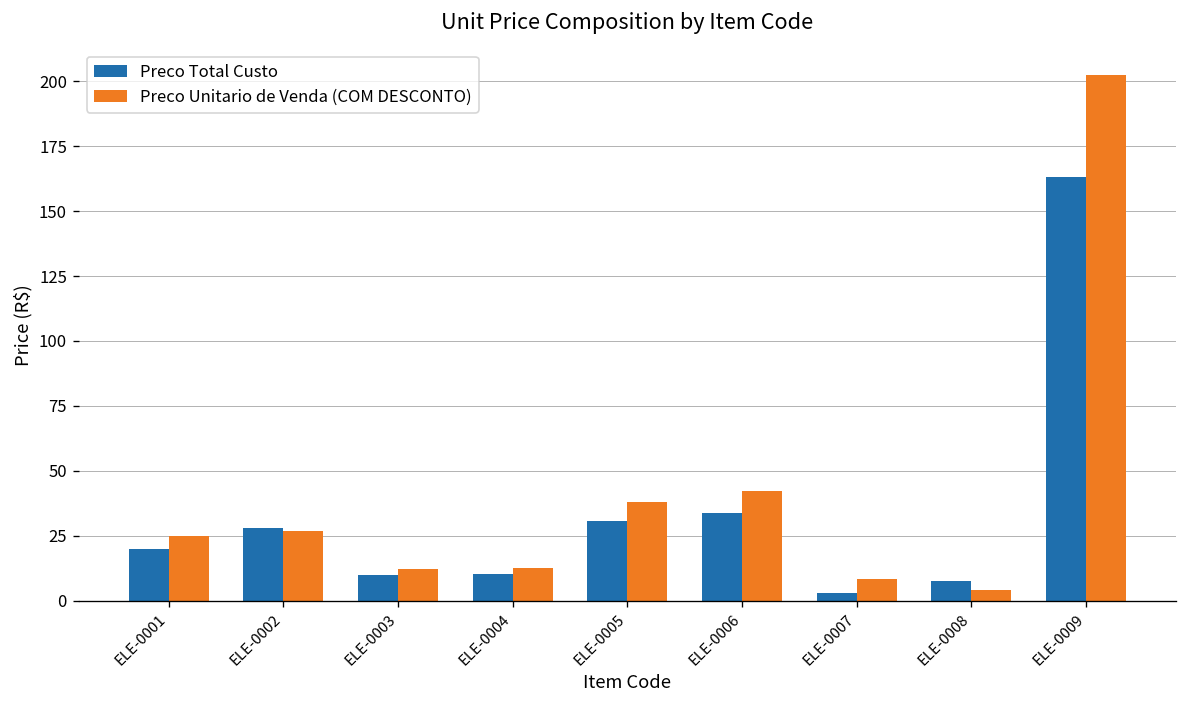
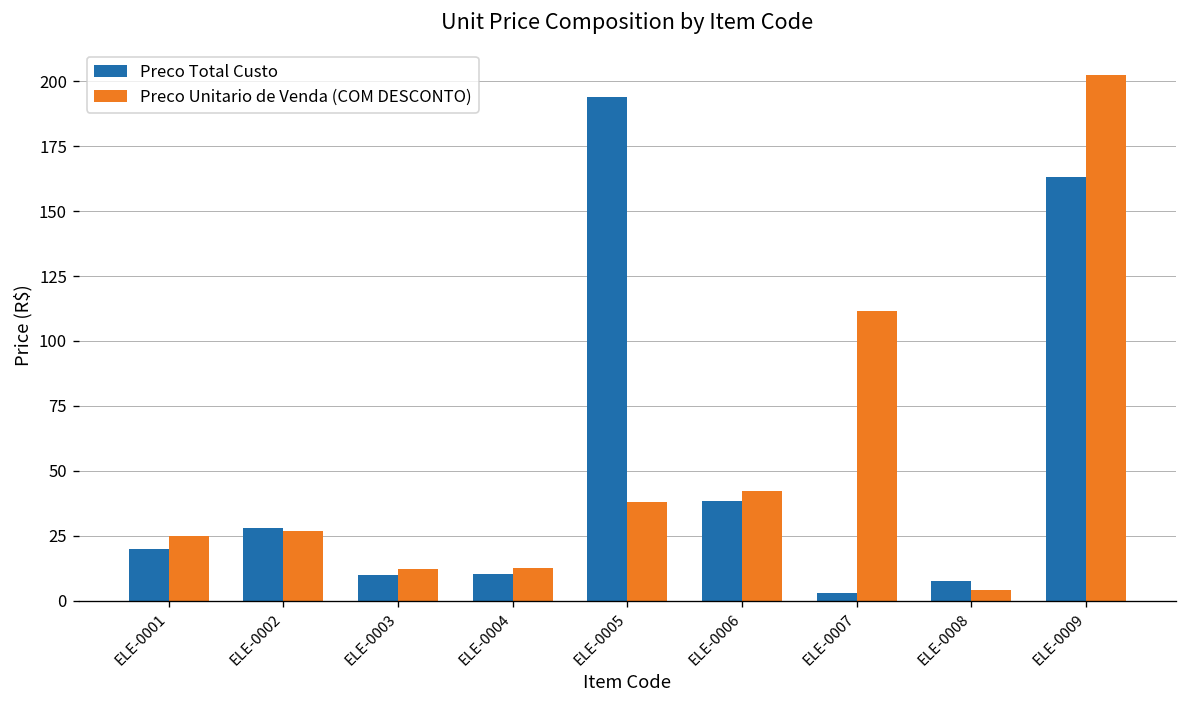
  {
    "Preco Total Custo": {
      "ELE-0001": 20,
      "ELE-0002": 28,
      "ELE-0003": 10,
      "ELE-0004": 10,
-     "ELE-0005": 31,
-     "ELE-0006": 34,
+     "ELE-0005": 194,
+     "ELE-0006": 38,
      "ELE-0007": 3,
      "ELE-0008": 8,
      "ELE-0009": 163
    },
    "Preco Unitario de Venda (COM DESCONTO)": {
      "ELE-0001": 25,
      "ELE-0002": 27,
      "ELE-0003": 12,
      "ELE-0004": 13,
      "ELE-0005": 38,
      "ELE-0006": 42,
-     "ELE-0007": 8,
+     "ELE-0007": 112,
      "ELE-0008": 4,
      "ELE-0009": 202
    }
  }
